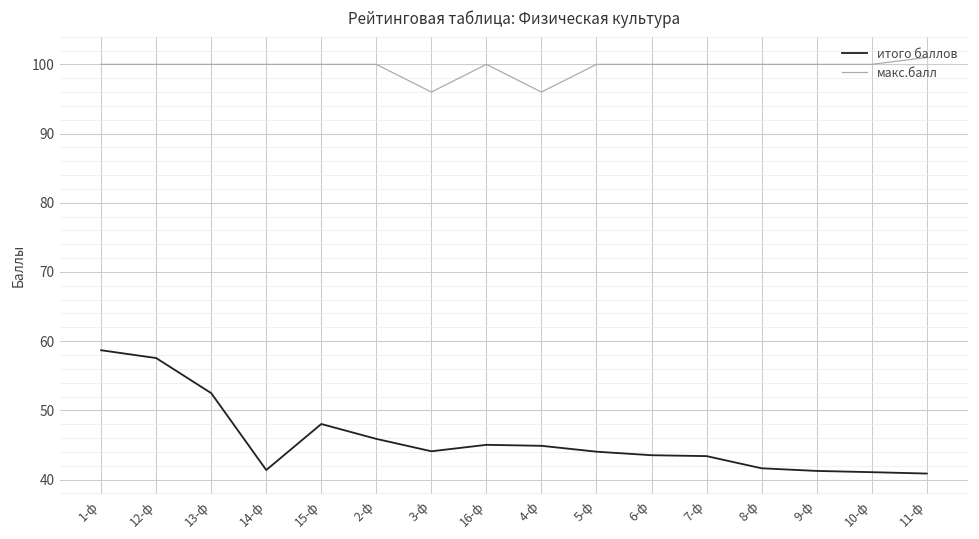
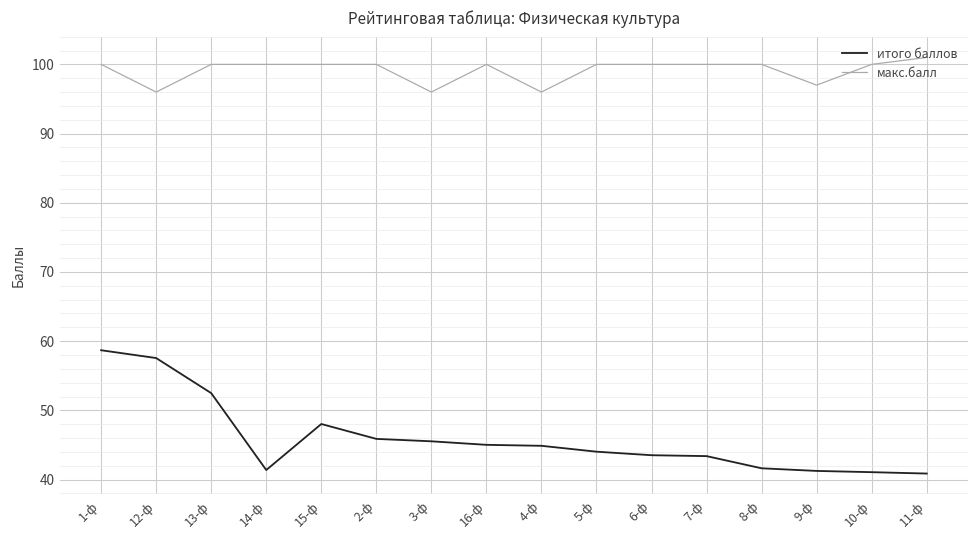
  {
    "итого баллов": {
      "1-ф": 59,
      "12-ф": 58,
      "13-ф": 52,
      "14-ф": 41,
      "15-ф": 48,
      "2-ф": 46,
-     "3-ф": 44,
+     "3-ф": 46,
      "16-ф": 45,
      "4-ф": 45,
      "5-ф": 44,
      "6-ф": 44,
      "7-ф": 43,
      "8-ф": 42,
      "9-ф": 41,
      "10-ф": 41,
      "11-ф": 41
    },
    "макс.балл": {
      "1-ф": 100,
-     "12-ф": 100,
+     "12-ф": 96,
      "13-ф": 100,
      "14-ф": 100,
      "15-ф": 100,
      "2-ф": 100,
      "3-ф": 96,
      "16-ф": 100,
      "4-ф": 96,
      "5-ф": 100,
      "6-ф": 100,
      "7-ф": 100,
      "8-ф": 100,
-     "9-ф": 100,
+     "9-ф": 97,
      "10-ф": 100,
      "11-ф": 101
    }
  }
